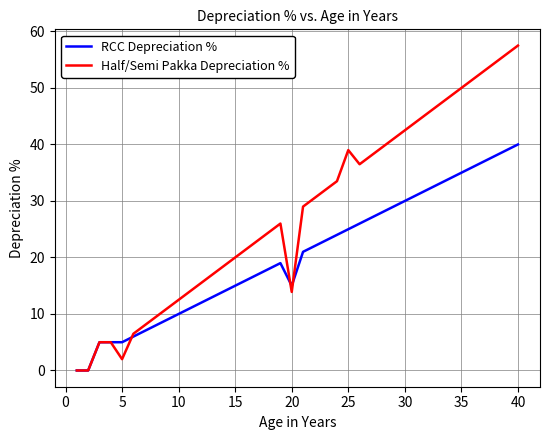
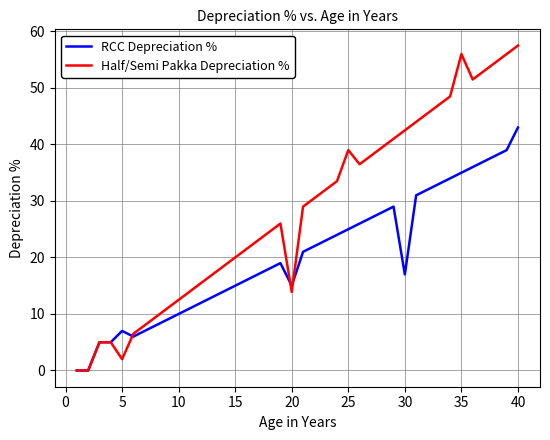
  {
    "RCC Depreciation %": {
-     "5": 5,
+     "5": 7,
      "10": 10,
      "15": 15,
      "20": 15,
      "25": 25,
-     "30": 30,
+     "30": 17,
      "35": 35,
-     "40": 40
+     "40": 43
    },
    "Half/Semi Pakka Depreciation %": {
      "5": 2,
      "10": 13,
      "15": 20,
      "20": 14,
      "25": 39,
      "30": 43,
-     "35": 50,
+     "35": 56,
      "40": 58
    }
  }
